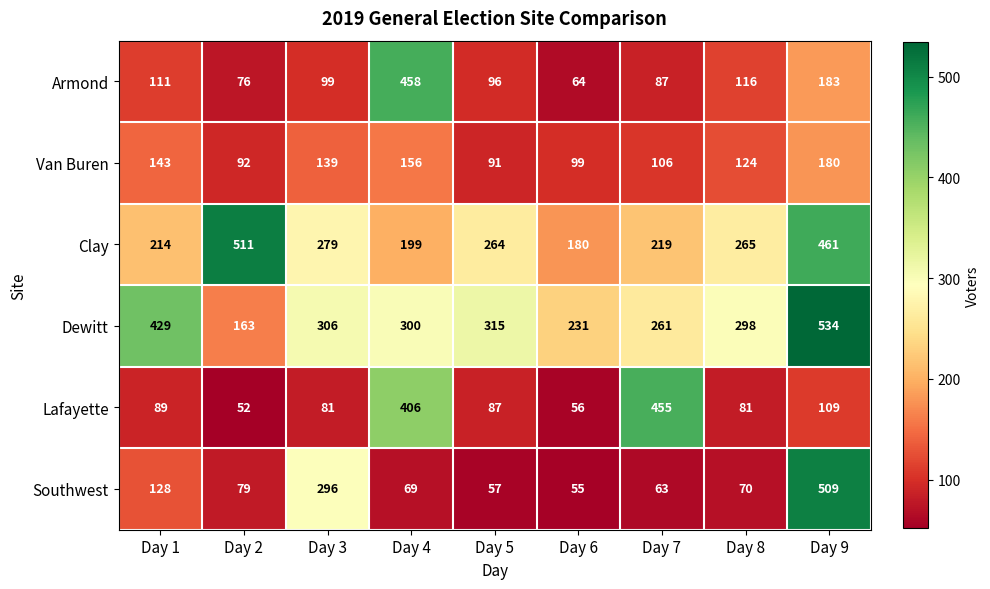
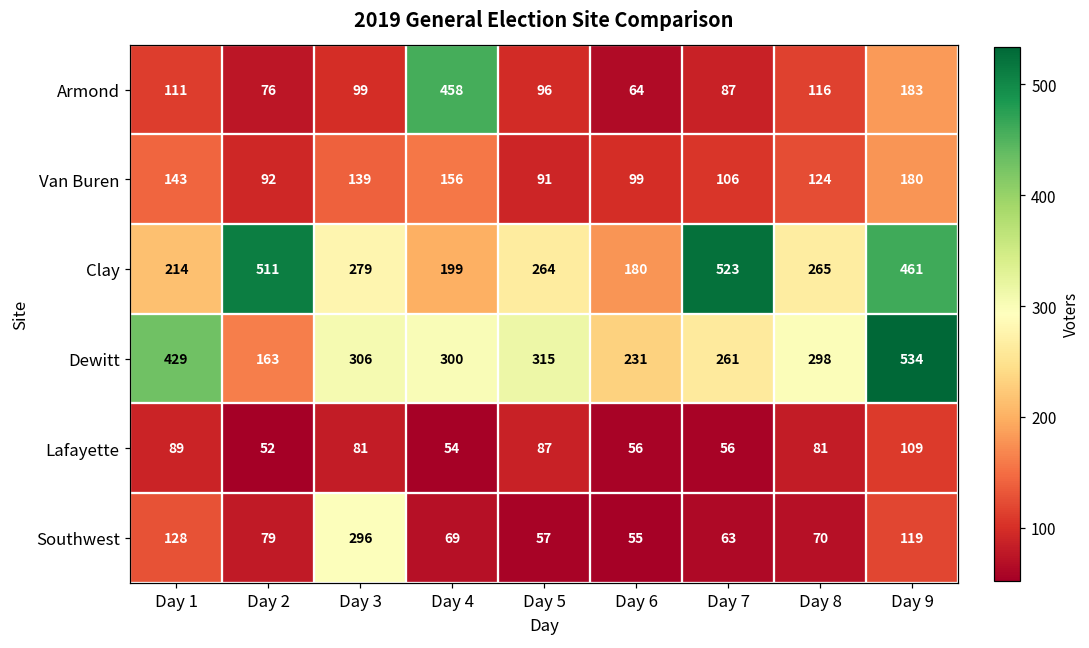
  {
    "Armond": {
      "Day 1": 111,
      "Day 2": 76,
      "Day 3": 99,
      "Day 4": 458,
      "Day 5": 96,
      "Day 6": 64,
      "Day 7": 87,
      "Day 8": 116,
      "Day 9": 183
    },
    "Van Buren": {
      "Day 1": 143,
      "Day 2": 92,
      "Day 3": 139,
      "Day 4": 156,
      "Day 5": 91,
      "Day 6": 99,
      "Day 7": 106,
      "Day 8": 124,
      "Day 9": 180
    },
    "Clay": {
      "Day 1": 214,
      "Day 2": 511,
      "Day 3": 279,
      "Day 4": 199,
      "Day 5": 264,
      "Day 6": 180,
-     "Day 7": 219,
+     "Day 7": 523,
      "Day 8": 265,
      "Day 9": 461
    },
    "Dewitt": {
      "Day 1": 429,
      "Day 2": 163,
      "Day 3": 306,
      "Day 4": 300,
      "Day 5": 315,
      "Day 6": 231,
      "Day 7": 261,
      "Day 8": 298,
      "Day 9": 534
    },
    "Lafayette": {
      "Day 1": 89,
      "Day 2": 52,
      "Day 3": 81,
-     "Day 4": 406,
+     "Day 4": 54,
      "Day 5": 87,
      "Day 6": 56,
-     "Day 7": 455,
+     "Day 7": 56,
      "Day 8": 81,
      "Day 9": 109
    },
    "Southwest": {
      "Day 1": 128,
      "Day 2": 79,
      "Day 3": 296,
      "Day 4": 69,
      "Day 5": 57,
      "Day 6": 55,
      "Day 7": 63,
      "Day 8": 70,
-     "Day 9": 509
+     "Day 9": 119
    }
  }
